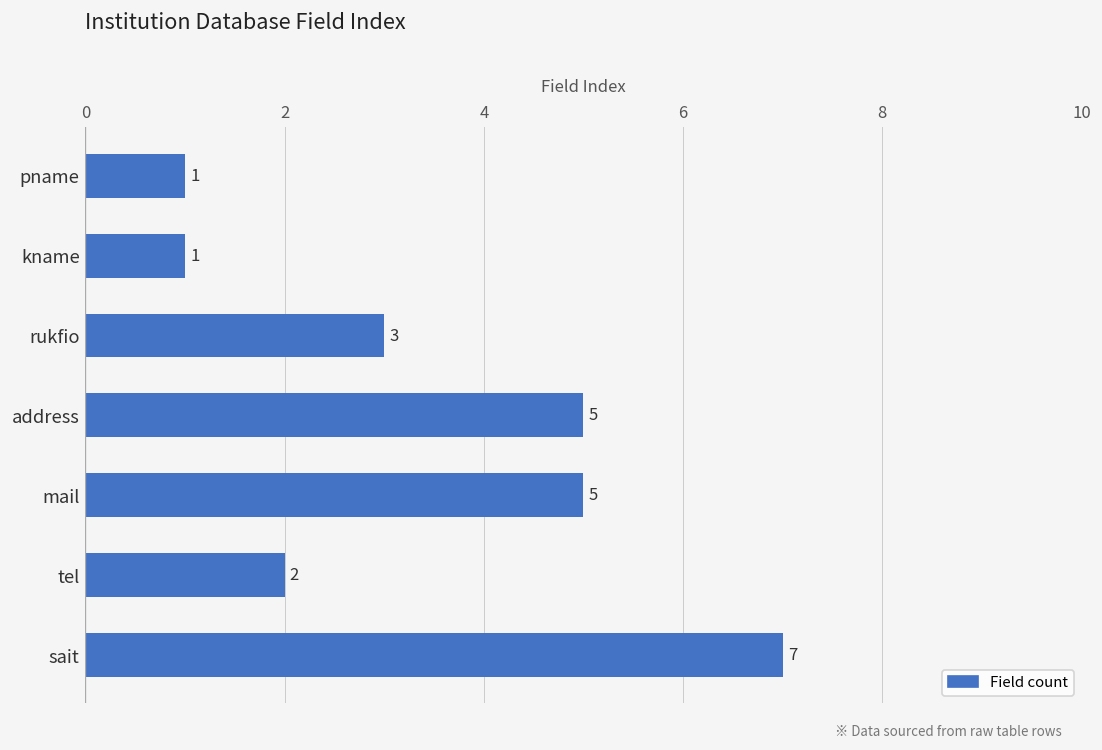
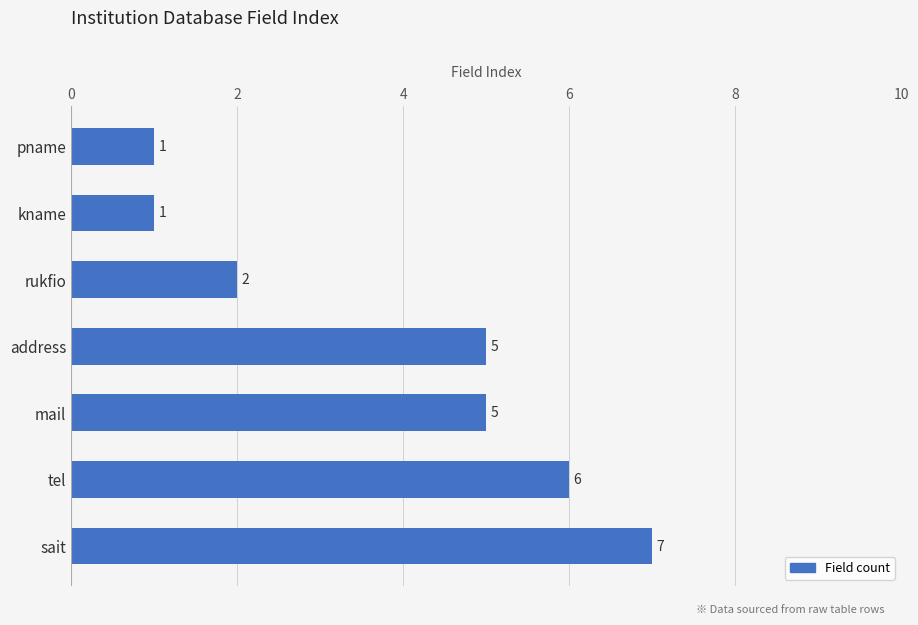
  {
    "pname": 1,
    "kname": 1,
-   "rukfio": 3,
+   "rukfio": 2,
    "address": 5,
    "mail": 5,
-   "tel": 2,
+   "tel": 6,
    "sait": 7
  }
